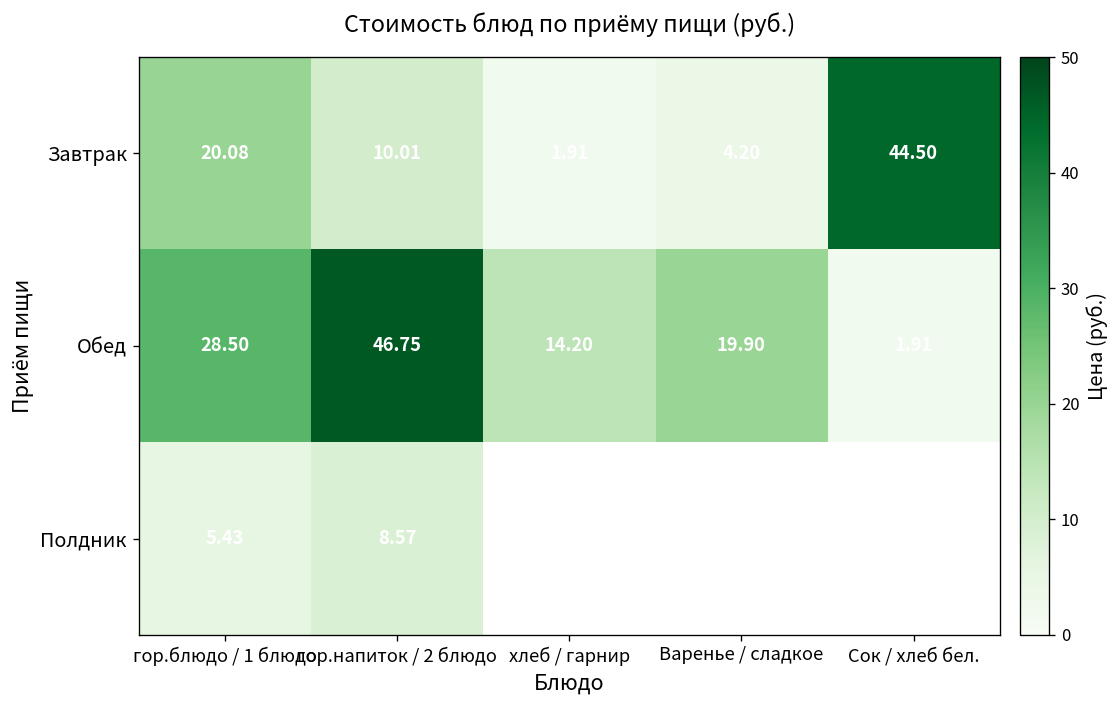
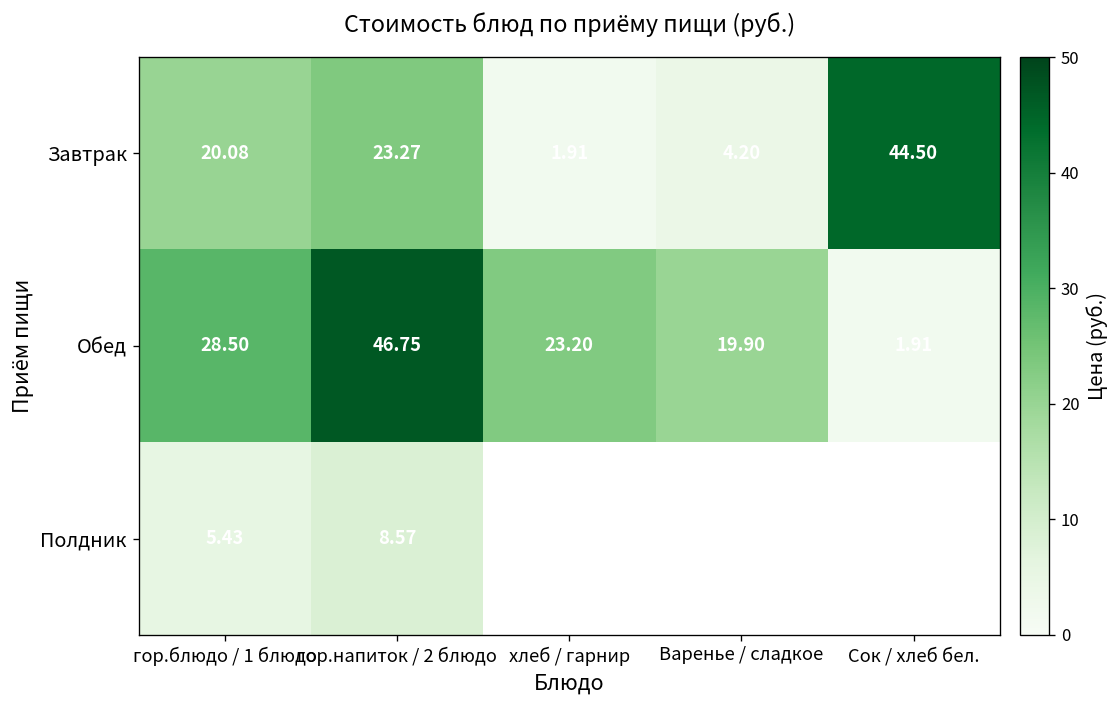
  {
    "Завтрак": {
      "гор.блюдо / 1 блюдо": 20.08,
-     "гор.напиток / 2 блюдо": 10.01,
+     "гор.напиток / 2 блюдо": 23.27,
      "Сок / хлеб бел.": 44.50
    },
    "Обед": {
      "гор.блюдо / 1 блюдо": 28.50,
      "гор.напиток / 2 блюдо": 46.75,
-     "хлеб / гарнир": 14.20,
+     "хлеб / гарнир": 23.20,
      "Варенье / сладкое": 19.90
    }
  }
